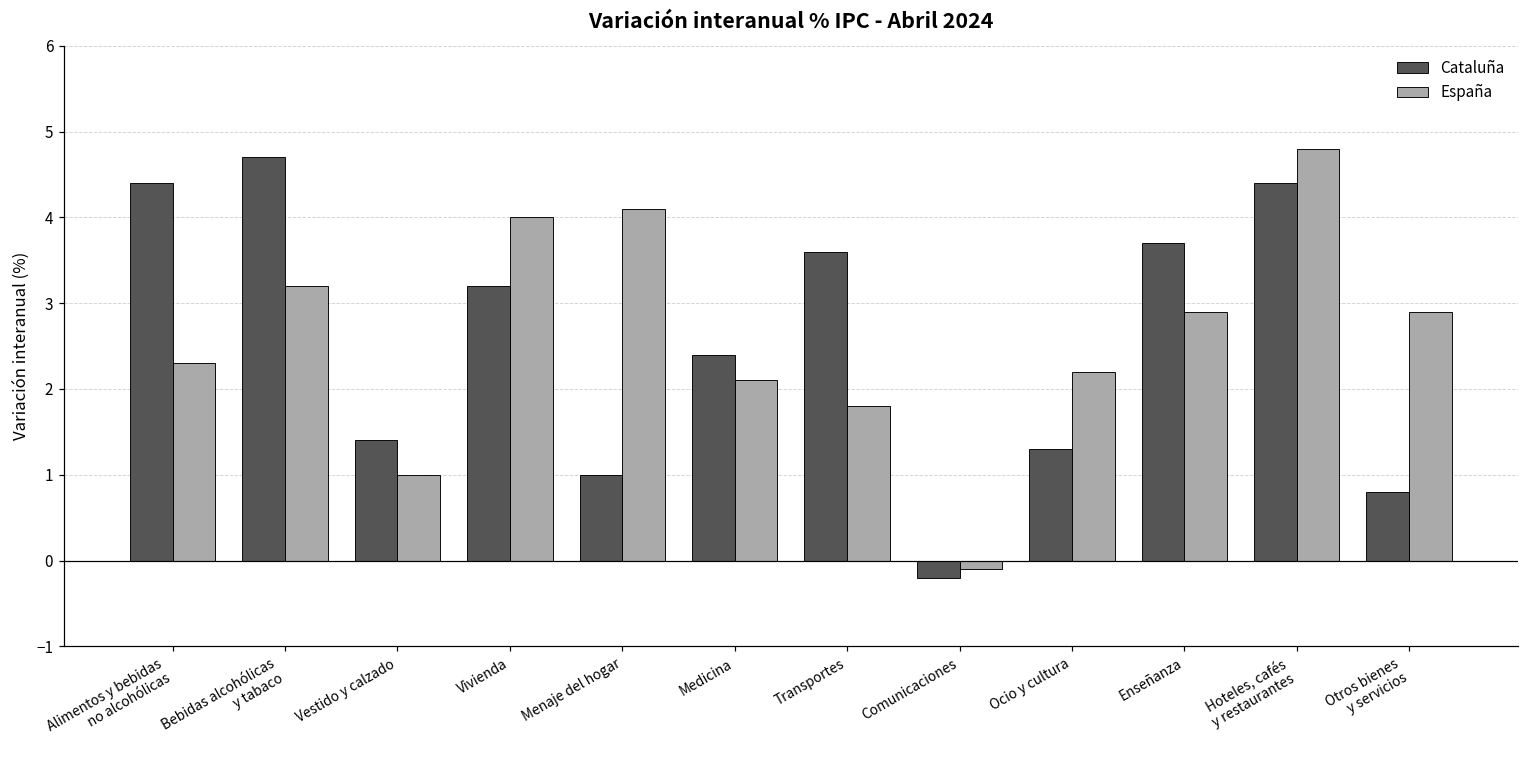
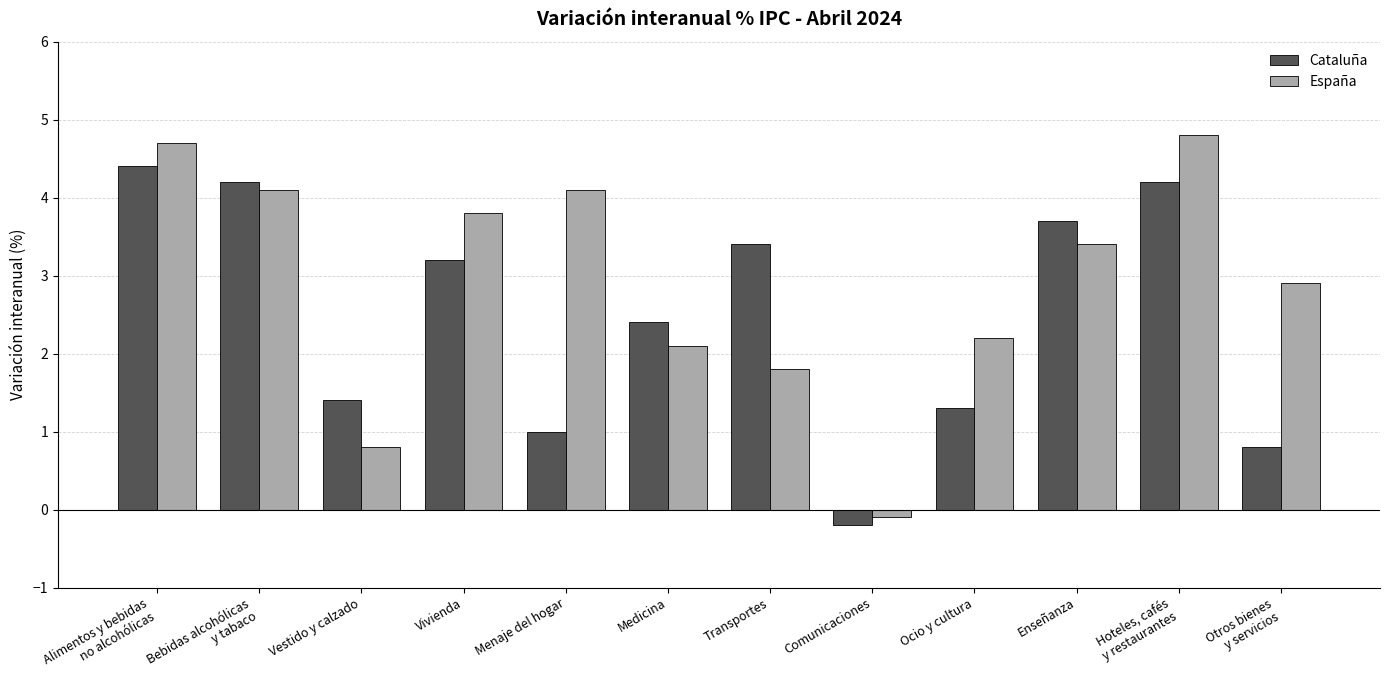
  {
    "Cataluña": {
      "Alimentos y bebidas no alcohólicas": 4.4,
-     "Bebidas alcohólicas y tabaco": 4.7,
+     "Bebidas alcohólicas y tabaco": 4.2,
      "Vestido y calzado": 1.4,
      "Vivienda": 3.2,
      "Menaje del hogar": 1.0,
      "Medicina": 2.4,
-     "Transportes": 3.6,
+     "Transportes": 3.4,
      "Comunicaciones": -0.2,
      "Ocio y cultura": 1.3,
      "Enseñanza": 3.7,
-     "Hoteles, cafés y restaurantes": 4.4,
+     "Hoteles, cafés y restaurantes": 4.2,
      "Otros bienes y servicios": 0.8
    },
    "España": {
-     "Alimentos y bebidas no alcohólicas": 2.3,
-     "Bebidas alcohólicas y tabaco": 3.2,
-     "Vestido y calzado": 1.0,
-     "Vivienda": 4.0,
+     "Alimentos y bebidas no alcohólicas": 4.7,
+     "Bebidas alcohólicas y tabaco": 4.1,
+     "Vestido y calzado": 0.8,
+     "Vivienda": 3.8,
      "Menaje del hogar": 4.1,
      "Medicina": 2.1,
      "Transportes": 1.8,
      "Comunicaciones": -0.1,
      "Ocio y cultura": 2.2,
-     "Enseñanza": 2.9,
+     "Enseñanza": 3.4,
      "Hoteles, cafés y restaurantes": 4.8,
      "Otros bienes y servicios": 2.9
    }
  }
